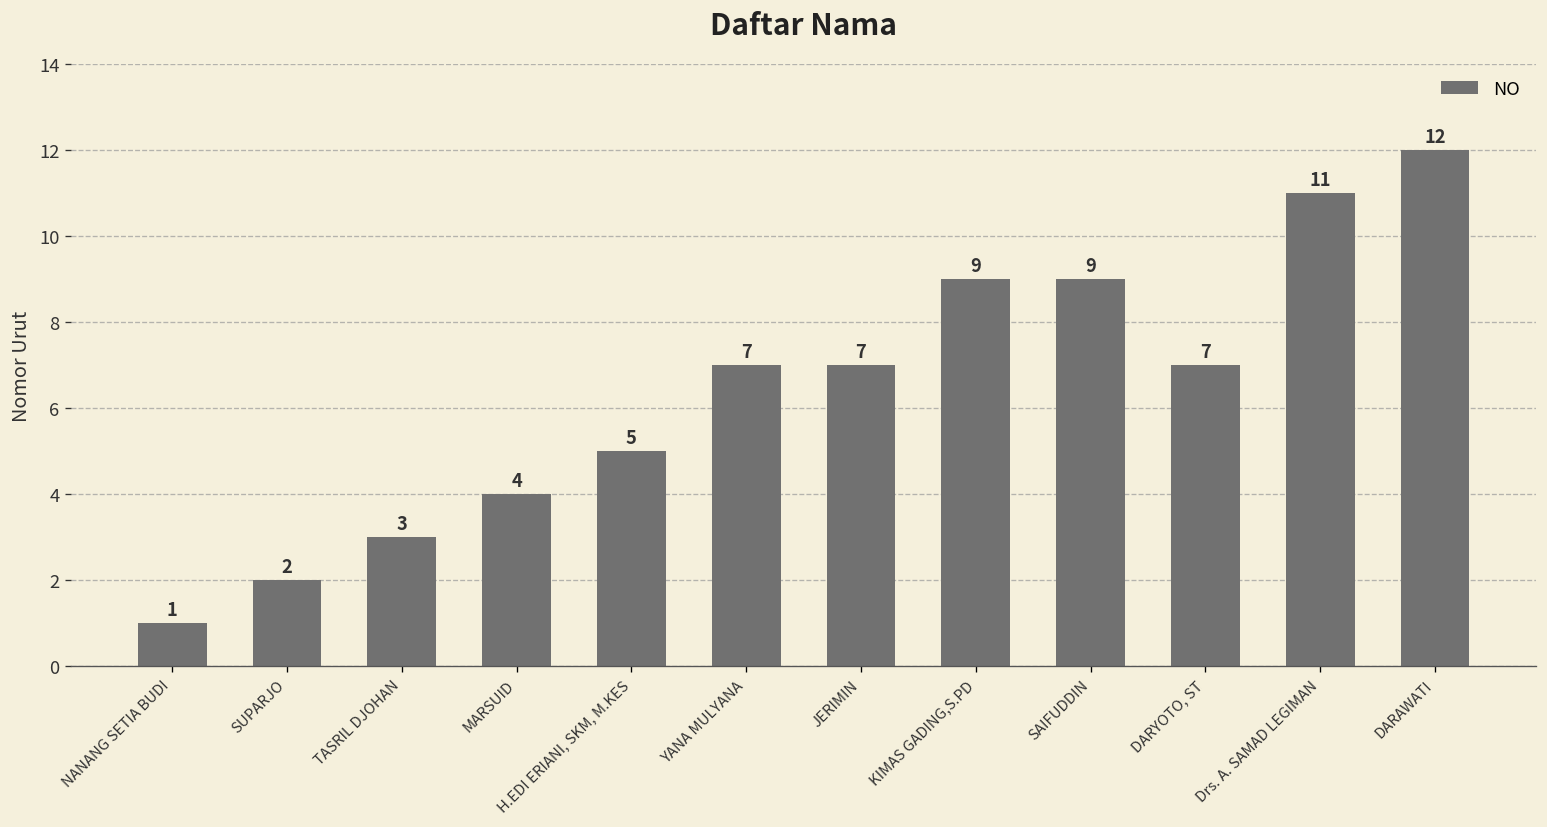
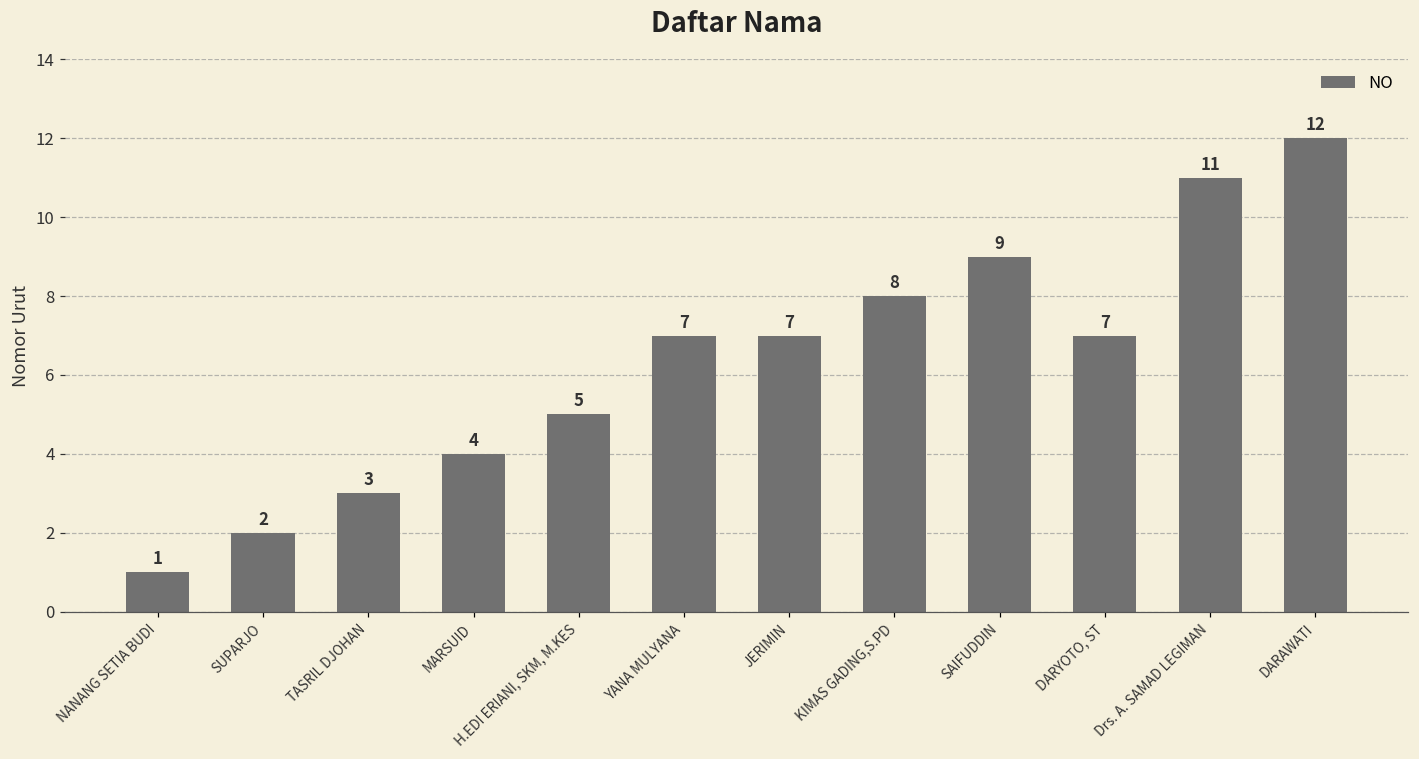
  {
    "NANANG SETIA BUDI": 1,
    "SUPARJO": 2,
    "TASRIL DJOHAN": 3,
    "MARSUID": 4,
    "H.EDI ERIANI, SKM, M.KES": 5,
    "YANA MULYANA": 7,
    "JERIMIN": 7,
-   "KIMAS GADING,S.PD": 9,
+   "KIMAS GADING,S.PD": 8,
    "SAIFUDDIN": 9,
    "DARYOTO, ST": 7,
    "Drs. A. SAMAD LEGIMAN": 11,
    "DARAWATI": 12
  }
